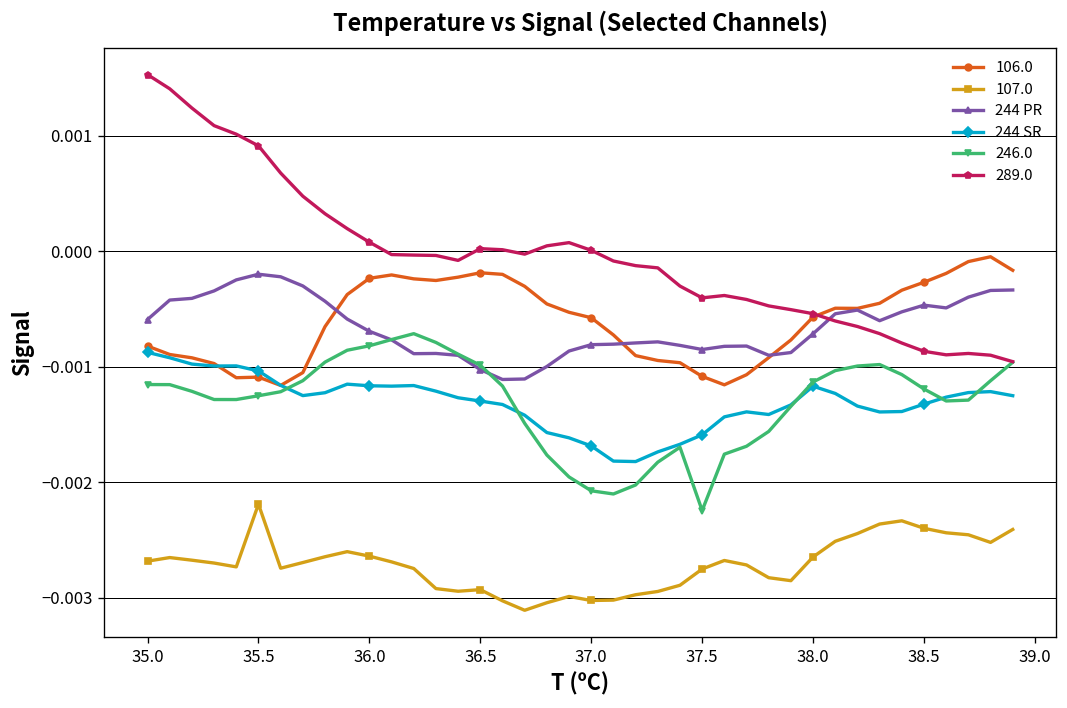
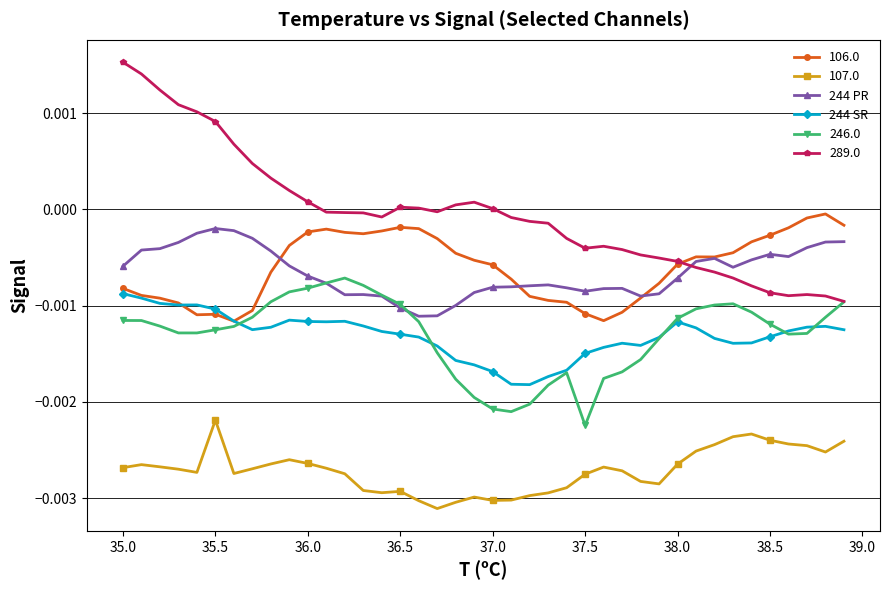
  {
    "106.0": {
      "35.0": -0.0008,
      "35.5": -0.0011,
      "36.0": -0.0002,
      "36.5": -0.0002,
      "37.0": -0.0006,
      "37.5": -0.0011,
      "38.0": -0.0006,
      "38.5": -0.0003
    },
    "107.0": {
      "35.0": -0.0027,
      "35.5": -0.0022,
      "36.0": -0.0026,
      "36.5": -0.0029,
      "37.0": -0.0030,
      "37.5": -0.0028,
      "38.0": -0.0026,
      "38.5": -0.0024
    },
    "244 PR": {
      "35.0": -0.0006,
      "35.5": -0.0002,
      "36.0": -0.0007,
      "36.5": -0.0010,
      "37.0": -0.0008,
      "37.5": -0.0009,
      "38.0": -0.0007,
      "38.5": -0.0005
    },
    "244 SR": {
      "35.0": -0.0009,
      "35.5": -0.0010,
      "36.0": -0.0012,
      "36.5": -0.0013,
      "37.0": -0.0017,
-     "37.5": -0.0016,
+     "37.5": -0.0015,
      "38.0": -0.0012,
      "38.5": -0.0013
    },
    "246.0": {
      "35.0": -0.0012,
      "35.5": -0.0013,
      "36.0": -0.0008,
      "36.5": -0.0010,
      "37.0": -0.0021,
      "37.5": -0.0022,
      "38.0": -0.0011,
      "38.5": -0.0012
    },
    "289.0": {
      "35.0": 0.0015,
      "35.5": 0.0009,
      "36.0": 0.0001,
      "36.5": 0.0000,
      "37.0": 0.0000,
      "37.5": -0.0004,
      "38.0": -0.0005,
      "38.5": -0.0009
    }
  }
